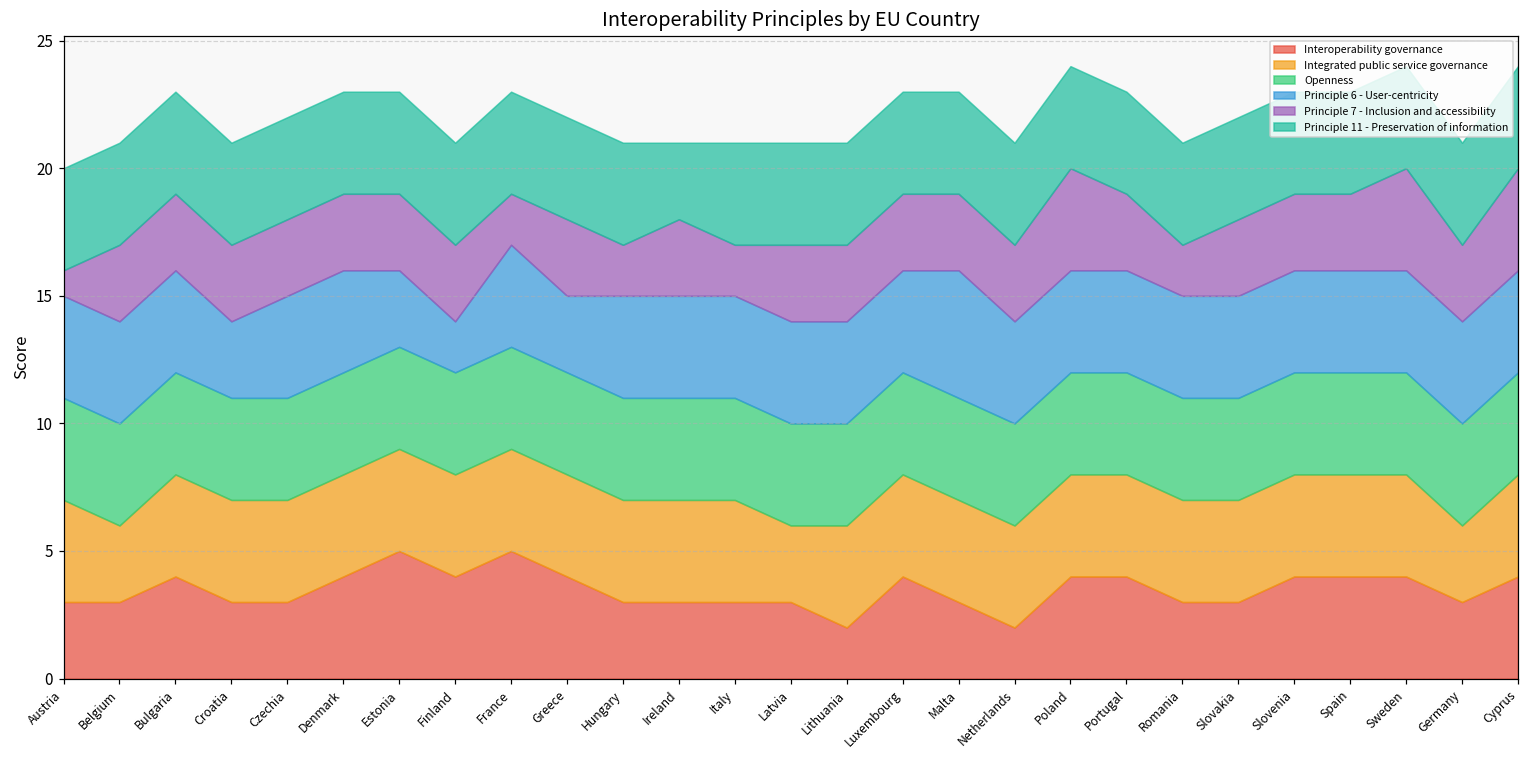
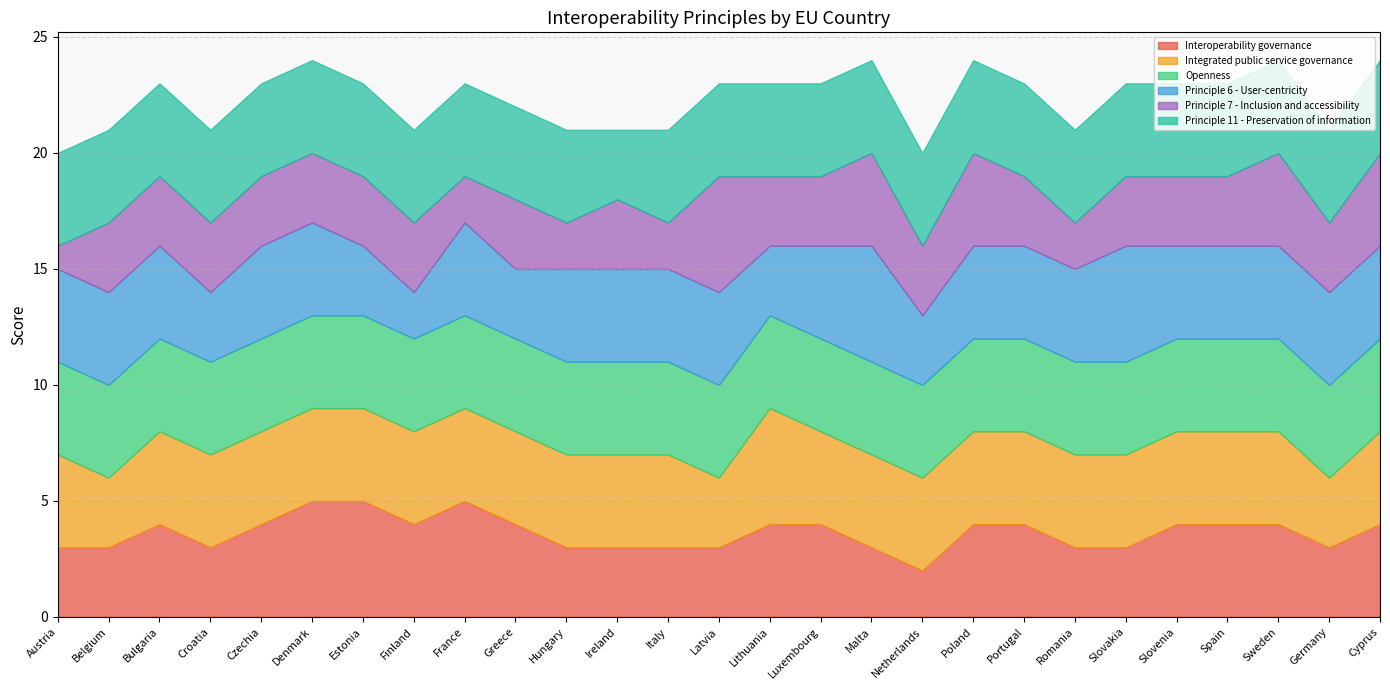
  {
    "Interoperability governance": {
      "Austria": 3,
      "Belgium": 3,
      "Bulgaria": 4,
      "Croatia": 3,
-     "Czechia": 3,
-     "Denmark": 4,
+     "Czechia": 4,
+     "Denmark": 5,
      "Estonia": 5,
      "Finland": 4,
      "France": 5,
      "Greece": 4,
      "Hungary": 3,
      "Ireland": 3,
      "Italy": 3,
      "Latvia": 3,
-     "Lithuania": 2,
+     "Lithuania": 4,
      "Luxembourg": 4,
      "Malta": 3,
      "Netherlands": 2,
      "Poland": 4,
      "Portugal": 4,
      "Romania": 3,
      "Slovakia": 3,
      "Slovenia": 4,
      "Spain": 4,
      "Sweden": 4,
      "Germany": 3,
      "Cyprus": 4
    },
    "Integrated public service governance": {
      "Austria": 4,
      "Belgium": 3,
      "Bulgaria": 4,
      "Croatia": 4,
      "Czechia": 4,
      "Denmark": 4,
      "Estonia": 4,
      "Finland": 4,
      "France": 4,
      "Greece": 4,
      "Hungary": 4,
      "Ireland": 4,
      "Italy": 4,
      "Latvia": 3,
-     "Lithuania": 4,
+     "Lithuania": 5,
      "Luxembourg": 4,
      "Malta": 4,
      "Netherlands": 4,
      "Poland": 4,
      "Portugal": 4,
      "Romania": 4,
      "Slovakia": 4,
      "Slovenia": 4,
      "Spain": 4,
      "Sweden": 4,
      "Germany": 3,
      "Cyprus": 4
    },
    "Principle 6 - User-centricity": {
      "Austria": 4,
      "Belgium": 4,
      "Bulgaria": 4,
      "Croatia": 3,
      "Czechia": 4,
      "Denmark": 4,
      "Estonia": 3,
      "Finland": 2,
      "France": 4,
      "Greece": 3,
      "Hungary": 4,
      "Ireland": 4,
      "Italy": 4,
      "Latvia": 4,
-     "Lithuania": 4,
+     "Lithuania": 3,
      "Luxembourg": 4,
      "Malta": 5,
-     "Netherlands": 4,
+     "Netherlands": 3,
      "Poland": 4,
      "Portugal": 4,
      "Romania": 4,
-     "Slovakia": 4,
+     "Slovakia": 5,
      "Slovenia": 4,
      "Spain": 4,
      "Sweden": 4,
      "Germany": 4,
      "Cyprus": 4
    },
    "Principle 7 - Inclusion and accessibility": {
      "Austria": 1,
      "Belgium": 3,
      "Bulgaria": 3,
      "Croatia": 3,
      "Czechia": 3,
      "Denmark": 3,
      "Estonia": 3,
      "Finland": 3,
      "France": 2,
      "Greece": 3,
      "Hungary": 2,
      "Ireland": 3,
      "Italy": 2,
-     "Latvia": 3,
+     "Latvia": 5,
      "Lithuania": 3,
      "Luxembourg": 3,
-     "Malta": 3,
+     "Malta": 4,
      "Netherlands": 3,
      "Poland": 4,
      "Portugal": 3,
      "Romania": 2,
      "Slovakia": 3,
      "Slovenia": 3,
      "Spain": 3,
      "Sweden": 4,
      "Germany": 3,
      "Cyprus": 4
    }
  }
